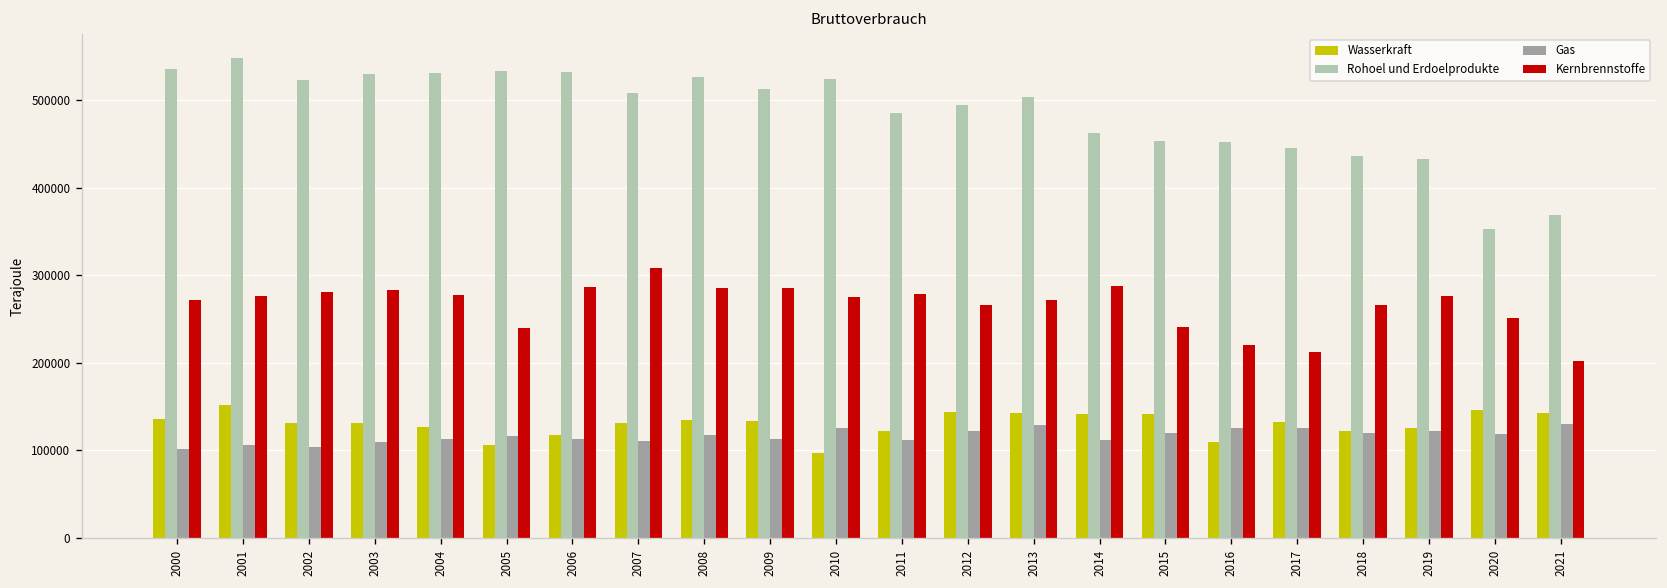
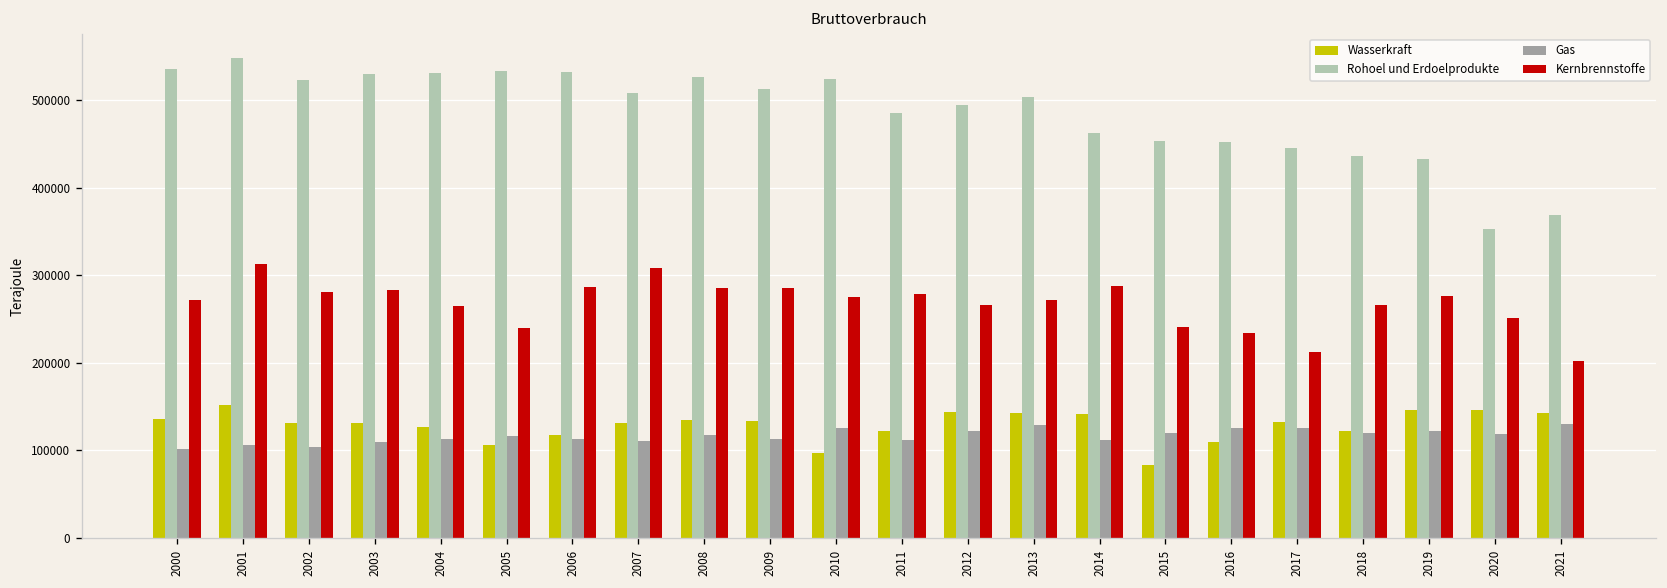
  {
    "Wasserkraft": {
      "2000": 140000,
      "2001": 150000,
      "2002": 130000,
      "2003": 130000,
      "2004": 130000,
      "2005": 110000,
      "2006": 120000,
      "2007": 130000,
      "2008": 140000,
      "2009": 130000,
      "2010": 100000,
      "2011": 120000,
      "2012": 140000,
      "2013": 140000,
      "2014": 140000,
-     "2015": 140000,
+     "2015": 80000,
      "2016": 110000,
      "2017": 130000,
      "2018": 120000,
-     "2019": 130000,
+     "2019": 150000,
      "2020": 150000,
      "2021": 140000
    },
    "Kernbrennstoffe": {
      "2000": 270000,
-     "2001": 280000,
+     "2001": 310000,
      "2002": 280000,
      "2003": 280000,
-     "2004": 280000,
+     "2004": 260000,
      "2005": 240000,
      "2006": 290000,
      "2007": 310000,
      "2008": 290000,
      "2009": 280000,
      "2010": 270000,
      "2011": 280000,
      "2012": 270000,
      "2013": 270000,
      "2014": 290000,
      "2015": 240000,
-     "2016": 220000,
+     "2016": 230000,
      "2017": 210000,
      "2018": 270000,
      "2019": 280000,
      "2020": 250000,
      "2021": 200000
    }
  }
